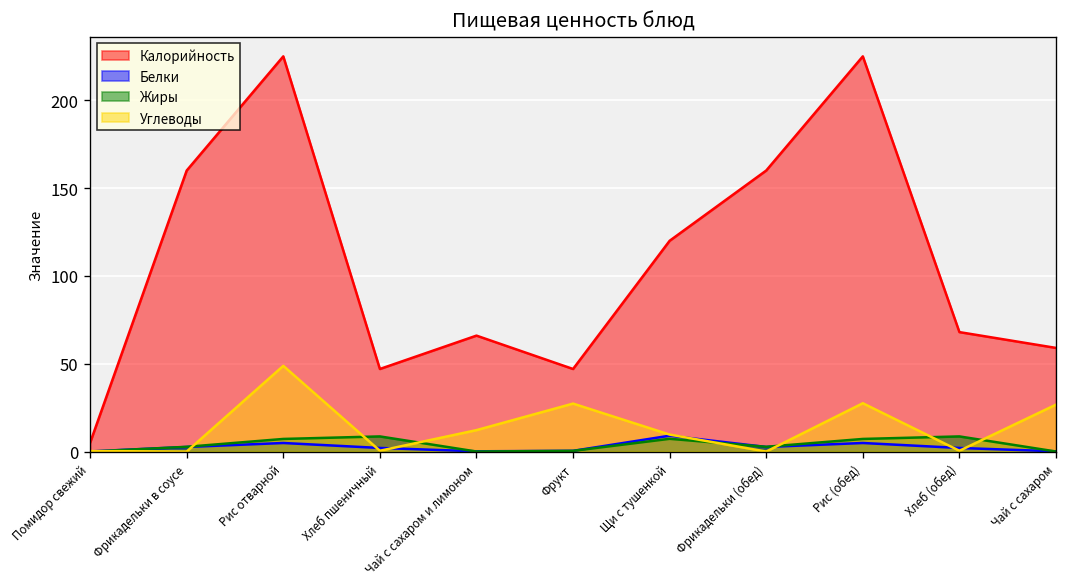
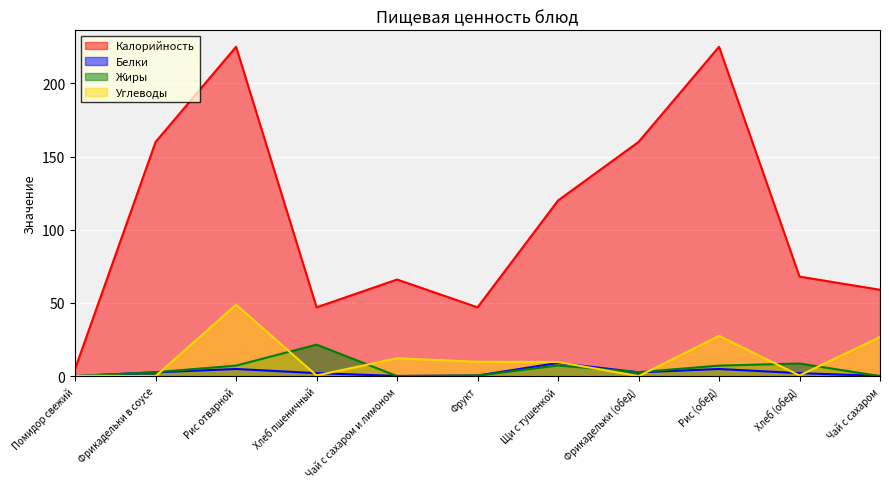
  {
    "Калорийность": {
      "Помидор свежий": 5,
      "Фрикадельки в соусе": 160,
      "Рис отварной": 225,
      "Хлеб пшеничный": 47,
      "Чай с сахаром и лимоном": 66,
      "Фрукт": 47,
      "Щи с тушенкой": 120,
      "Фрикадельки (обед)": 160,
      "Рис (обед)": 225,
      "Хлеб (обед)": 68,
      "Чай с сахаром": 59
    },
    "Белки": {
      "Рис отварной": 5,
      "Рис (обед)": 5
    },
    "Жиры": {
      "Рис отварной": 7,
-     "Хлеб пшеничный": 9,
+     "Хлеб пшеничный": 22,
      "Щи с тушенкой": 7,
      "Рис (обед)": 7,
      "Хлеб (обед)": 9
    },
    "Углеводы": {
      "Фрикадельки в соусе": 0,
      "Рис отварной": 49,
      "Чай с сахаром и лимоном": 12,
-     "Фрукт": 27,
+     "Фрукт": 10,
      "Фрикадельки (обед)": 0,
      "Рис (обед)": 28,
      "Чай с сахаром": 27
    }
  }
